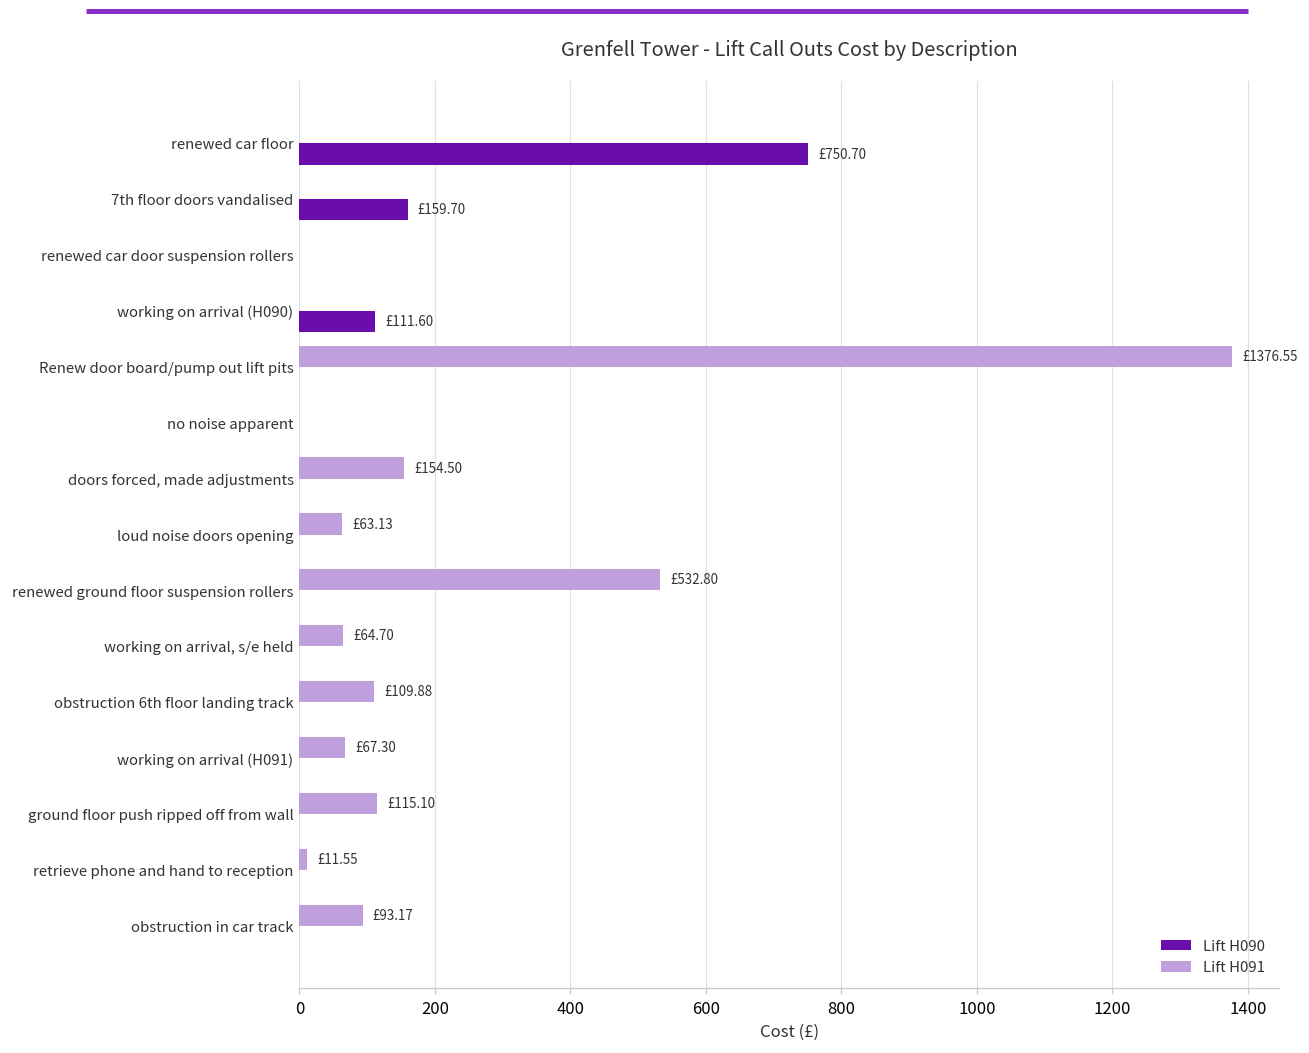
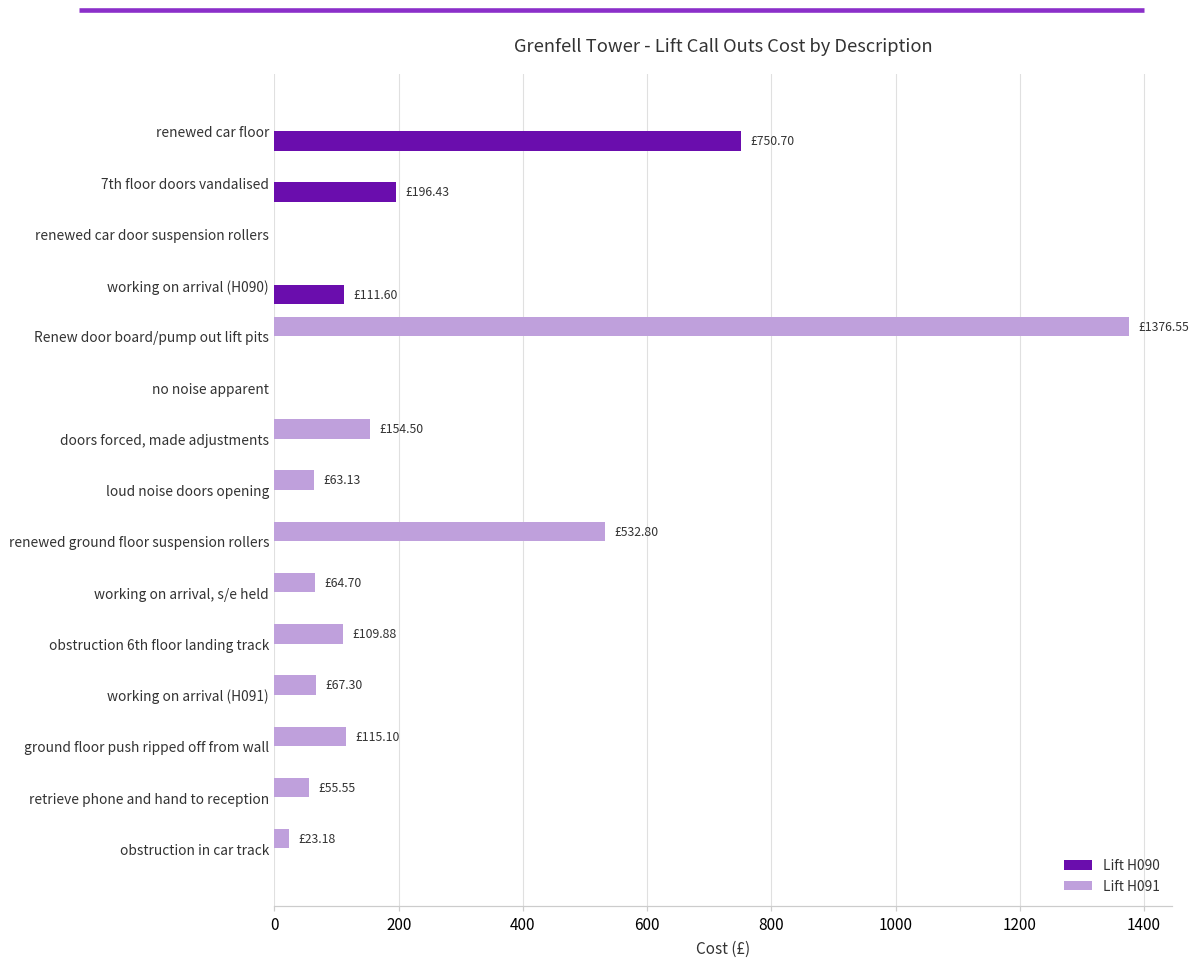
  {
    "Lift H090": {
      "renewed car floor": "£750.70",
-     "7th floor doors vandalised": "£159.70",
+     "7th floor doors vandalised": "£196.43",
      "working on arrival (H090)": "£111.60"
    },
    "Lift H091": {
      "Renew door board/pump out lift pits": "£1376.55",
      "doors forced, made adjustments": "£154.50",
      "loud noise doors opening": "£63.13",
      "renewed ground floor suspension rollers": "£532.80",
      "working on arrival, s/e held": "£64.70",
      "obstruction 6th floor landing track": "£109.88",
      "working on arrival (H091)": "£67.30",
      "ground floor push ripped off from wall": "£115.10",
-     "retrieve phone and hand to reception": "£11.55",
-     "obstruction in car track": "£93.17"
+     "retrieve phone and hand to reception": "£55.55",
+     "obstruction in car track": "£23.18"
    }
  }
